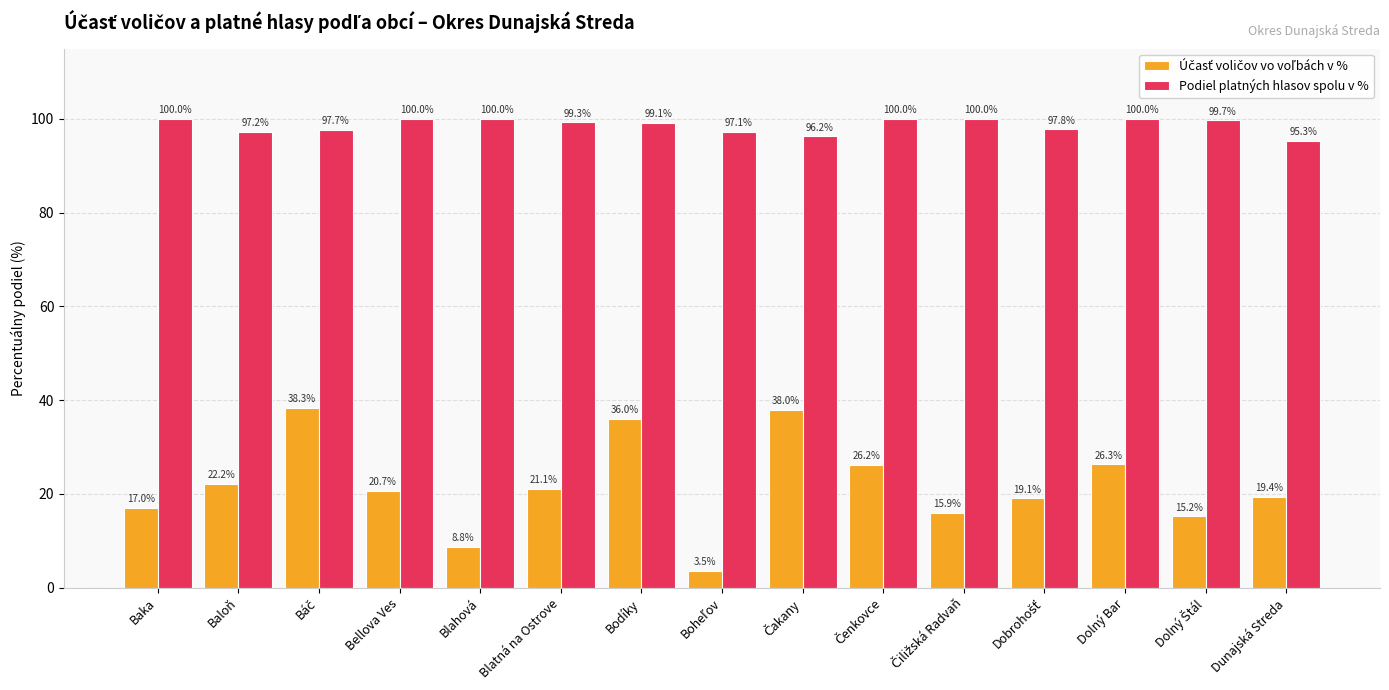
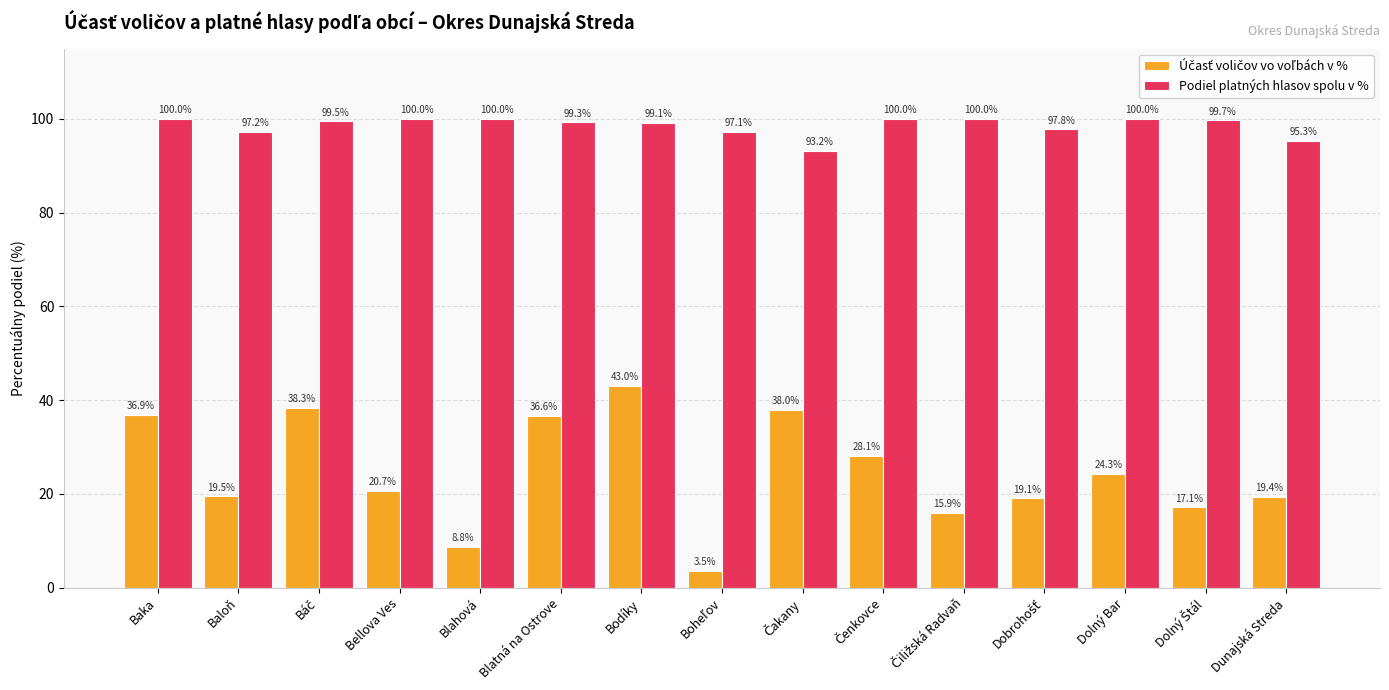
  {
    "Účasť voličov vo voľbách v %": {
-     "Baka": "17.0%",
-     "Baloň": "22.2%",
+     "Baka": "36.9%",
+     "Baloň": "19.5%",
      "Báč": "38.3%",
      "Bellova Ves": "20.7%",
      "Blahová": "8.8%",
-     "Blatná na Ostrove": "21.1%",
-     "Bodíky": "36.0%",
+     "Blatná na Ostrove": "36.6%",
+     "Bodíky": "43.0%",
      "Boheľov": "3.5%",
      "Čakany": "38.0%",
-     "Čenkovce": "26.2%",
+     "Čenkovce": "28.1%",
      "Čiližská Radvaň": "15.9%",
      "Dobrohošť": "19.1%",
-     "Dolný Bar": "26.3%",
-     "Dolný Štál": "15.2%",
+     "Dolný Bar": "24.3%",
+     "Dolný Štál": "17.1%",
      "Dunajská Streda": "19.4%"
    },
    "Podiel platných hlasov spolu v %": {
      "Baka": "100.0%",
      "Baloň": "97.2%",
-     "Báč": "97.7%",
+     "Báč": "99.5%",
      "Bellova Ves": "100.0%",
      "Blahová": "100.0%",
      "Blatná na Ostrove": "99.3%",
      "Bodíky": "99.1%",
      "Boheľov": "97.1%",
-     "Čakany": "96.2%",
+     "Čakany": "93.2%",
      "Čenkovce": "100.0%",
      "Čiližská Radvaň": "100.0%",
      "Dobrohošť": "97.8%",
      "Dolný Bar": "100.0%",
      "Dolný Štál": "99.7%",
      "Dunajská Streda": "95.3%"
    }
  }
